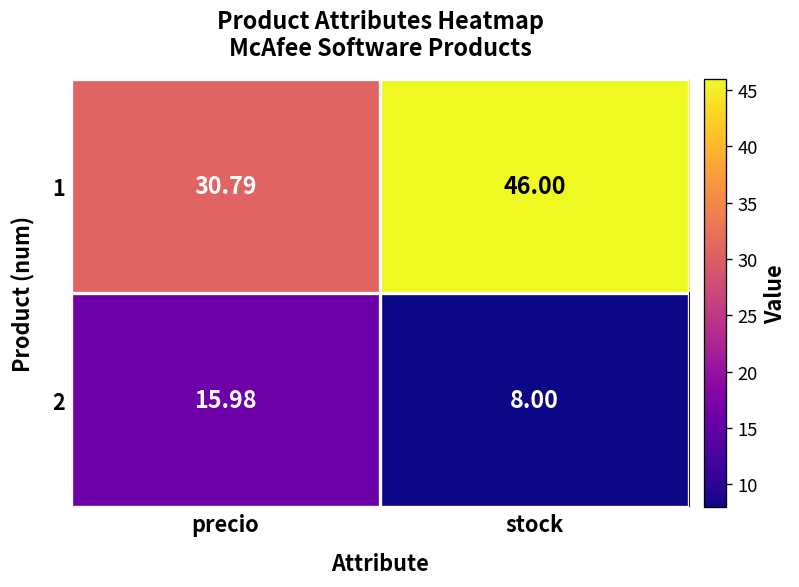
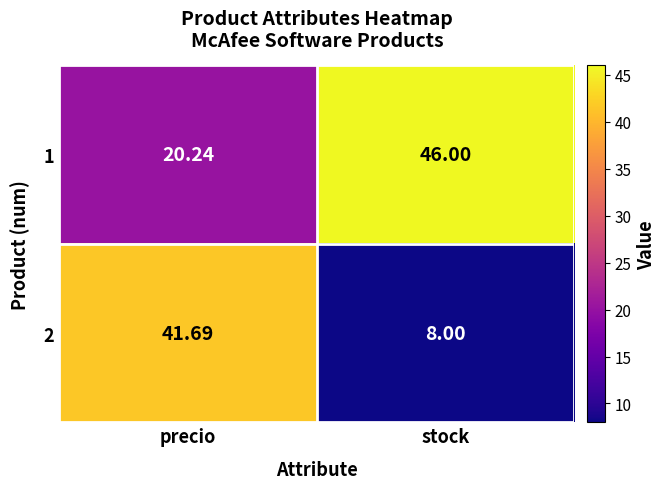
  {
    "1": {
-     "precio": 30.79,
+     "precio": 20.24,
      "stock": 46.00
    },
    "2": {
-     "precio": 15.98,
+     "precio": 41.69,
      "stock": 8.00
    }
  }
